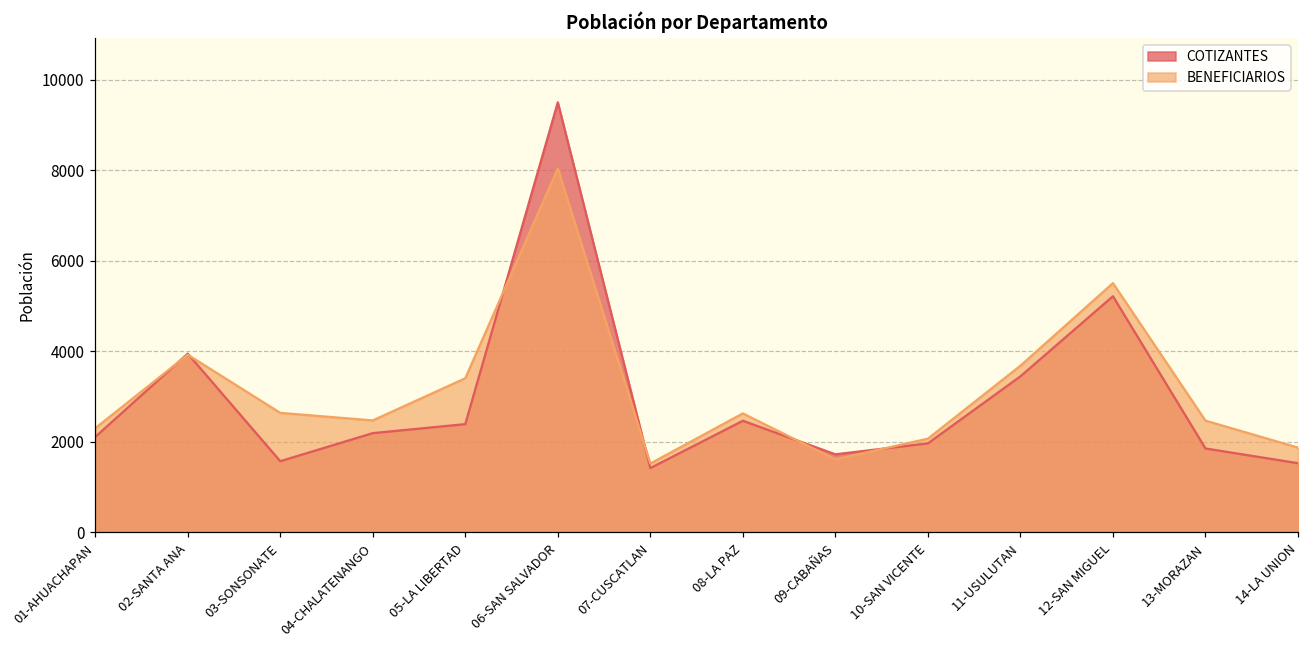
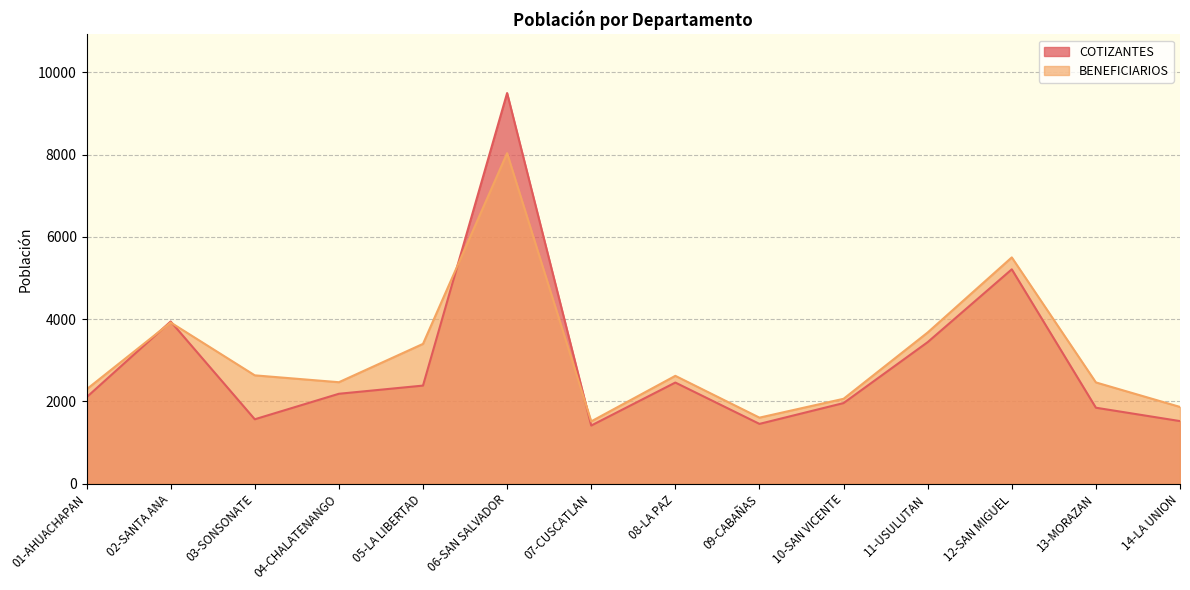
  {
    "COTIZANTES": {
      "01-AHUACHAPAN": 2100,
      "03-SONSONATE": 1600,
      "04-CHALATENANGO": 2200,
      "05-LA LIBERTAD": 2400,
      "06-SAN SALVADOR": 9500,
      "07-CUSCATLAN": 1400,
      "08-LA PAZ": 2500,
-     "09-CABAÑAS": 1700,
+     "09-CABAÑAS": 1500,
      "10-SAN VICENTE": 2000,
      "11-USULUTAN": 3400,
      "12-SAN MIGUEL": 5200,
      "13-MORAZAN": 1800,
      "14-LA UNION": 1500
    },
    "BENEFICIARIOS": {
      "01-AHUACHAPAN": 2300,
      "03-SONSONATE": 2600,
      "04-CHALATENANGO": 2500,
      "05-LA LIBERTAD": 3400,
      "06-SAN SALVADOR": 8000,
      "07-CUSCATLAN": 1500,
      "08-LA PAZ": 2600,
      "09-CABAÑAS": 1600,
      "10-SAN VICENTE": 2100,
      "11-USULUTAN": 3700,
      "12-SAN MIGUEL": 5500,
      "13-MORAZAN": 2500,
      "14-LA UNION": 1900
    }
  }
